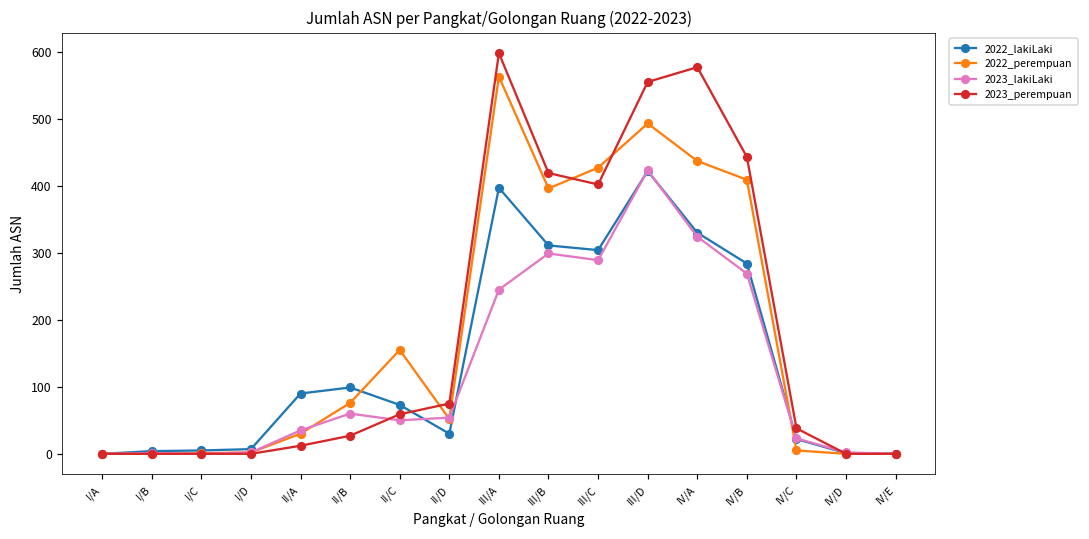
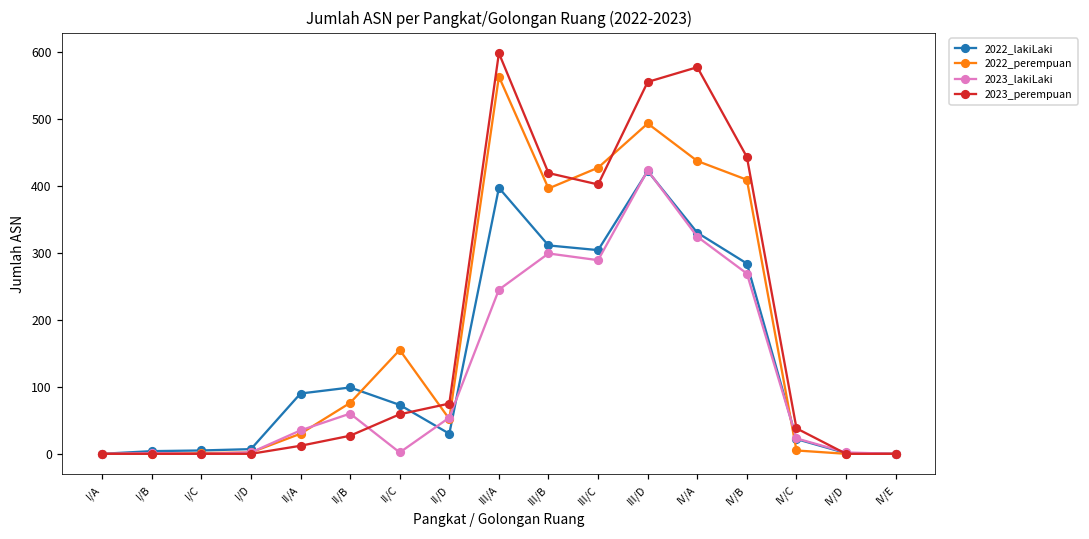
  {
    "2022_lakiLaki": {
      "I/D": 10,
      "II/A": 90,
      "II/B": 100,
      "II/C": 70,
      "II/D": 30,
      "III/A": 400,
      "III/B": 310,
      "III/C": 300,
      "IV/A": 330,
      "IV/B": 280
    },
    "2022_perempuan": {
      "II/A": 30,
      "II/B": 80,
      "II/C": 160,
      "III/A": 560,
      "III/B": 400,
      "III/C": 430,
      "III/D": 490,
      "IV/A": 440,
      "IV/B": 410,
      "IV/C": 10
    },
    "2023_lakiLaki": {
      "II/A": 40,
      "II/B": 60,
-     "II/C": 50,
+     "II/C": 0,
      "III/A": 250,
      "III/B": 300,
      "III/C": 290,
      "IV/A": 320,
      "IV/B": 270
    },
    "2023_perempuan": {
      "II/A": 10,
      "II/B": 30,
      "II/C": 60,
      "II/D": 80,
      "III/A": 600,
      "III/B": 420,
      "III/C": 400,
      "III/D": 560,
      "IV/A": 580,
      "IV/B": 440,
      "IV/C": 40
    }
  }
